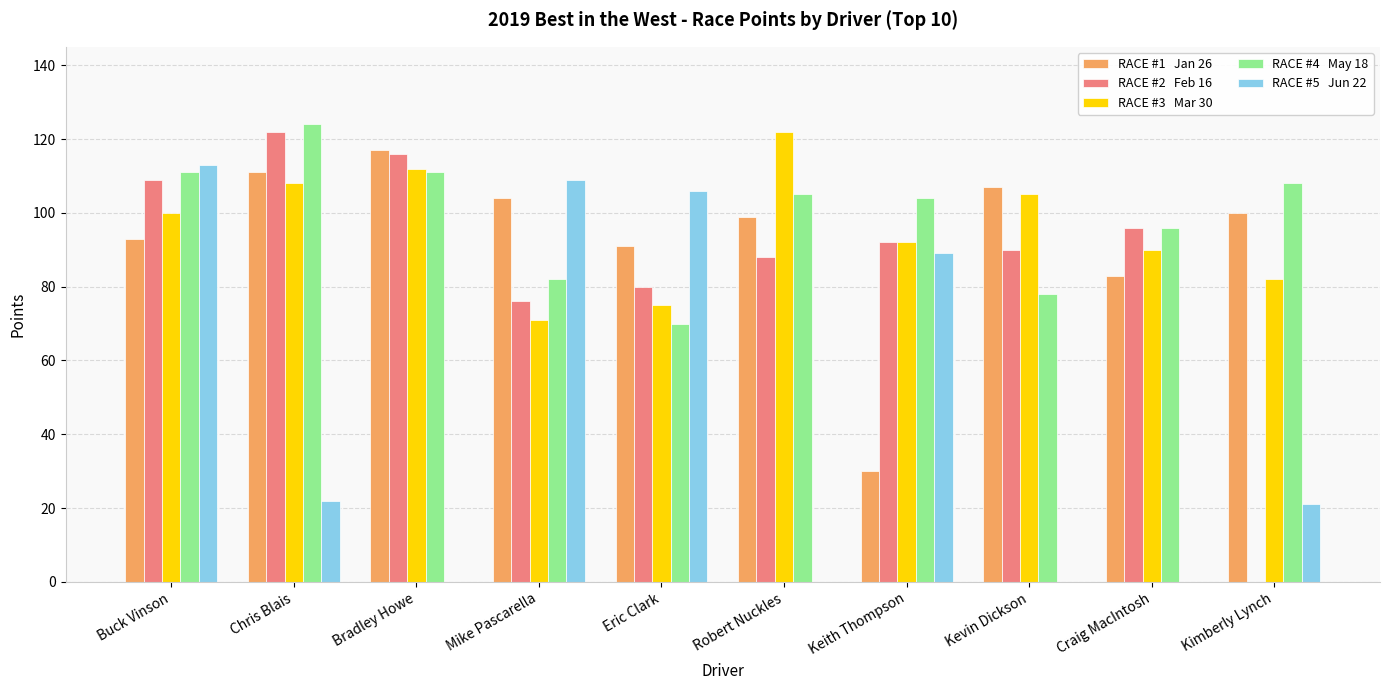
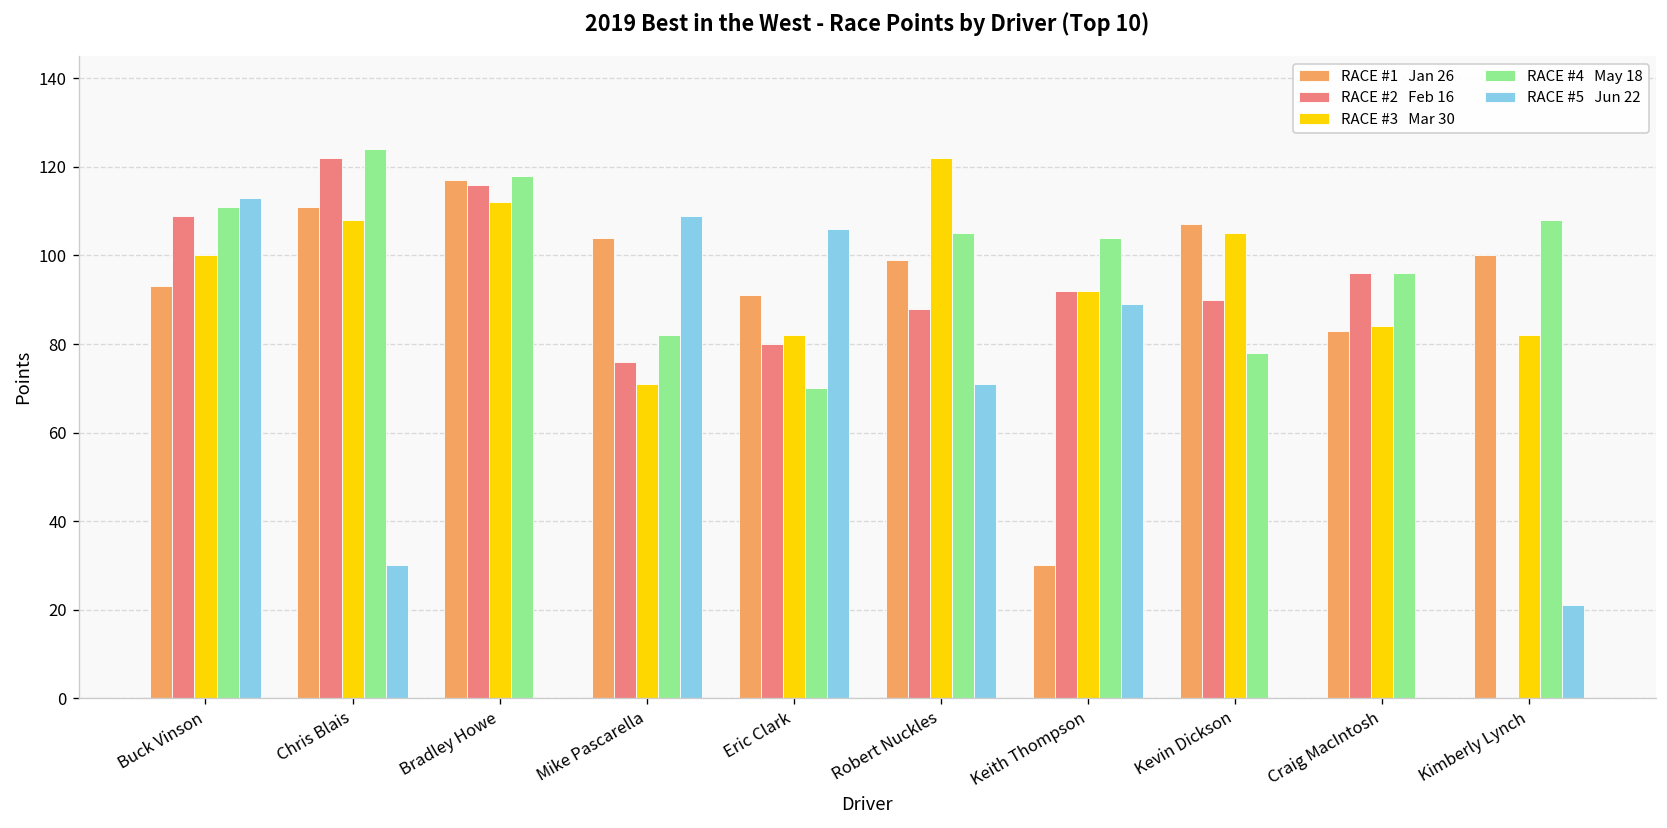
  {
    "RACE #3 Mar 30": {
      "Buck Vinson": 100,
      "Chris Blais": 108,
      "Bradley Howe": 112,
      "Mike Pascarella": 71,
-     "Eric Clark": 75,
+     "Eric Clark": 82,
      "Robert Nuckles": 122,
      "Keith Thompson": 92,
      "Kevin Dickson": 105,
-     "Craig MacIntosh": 90,
+     "Craig MacIntosh": 84,
      "Kimberly Lynch": 82
    },
    "RACE #4 May 18": {
      "Buck Vinson": 111,
      "Chris Blais": 124,
-     "Bradley Howe": 111,
+     "Bradley Howe": 118,
      "Mike Pascarella": 82,
      "Eric Clark": 70,
      "Robert Nuckles": 105,
      "Keith Thompson": 104,
      "Kevin Dickson": 78,
      "Craig MacIntosh": 96,
      "Kimberly Lynch": 108
    },
    "RACE #5 Jun 22": {
      "Buck Vinson": 113,
-     "Chris Blais": 22,
+     "Chris Blais": 30,
      "Bradley Howe": 0,
      "Mike Pascarella": 109,
      "Eric Clark": 106,
-     "Robert Nuckles": 0,
+     "Robert Nuckles": 71,
      "Keith Thompson": 89,
      "Kevin Dickson": 0,
      "Craig MacIntosh": 0,
      "Kimberly Lynch": 21
    }
  }
